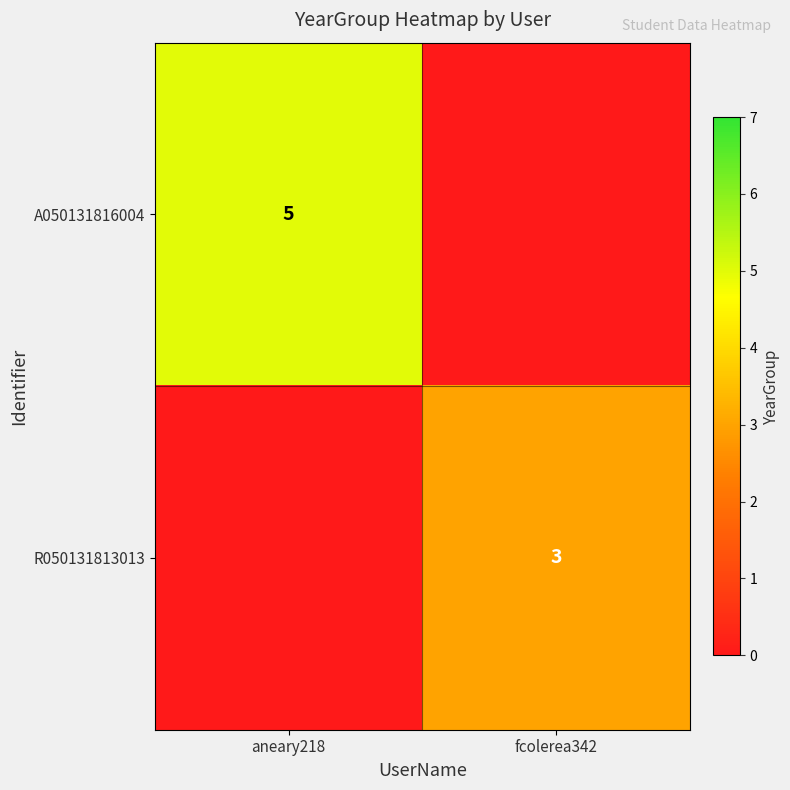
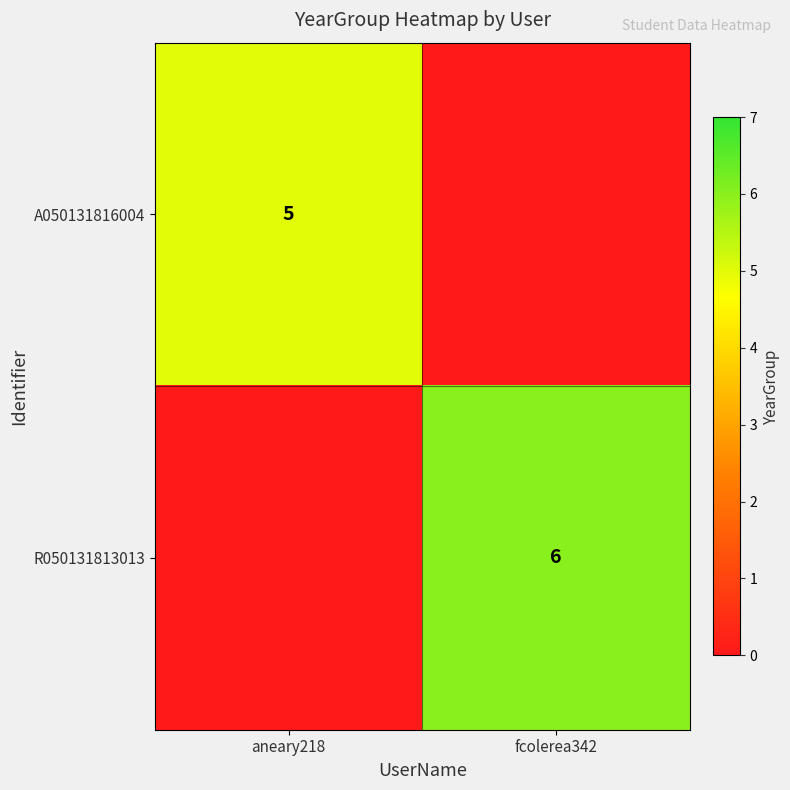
  {
    "A050131816004": {
      "aneary218": 5
    },
    "R050131813013": {
-     "fcolerea342": 3
+     "fcolerea342": 6
    }
  }
